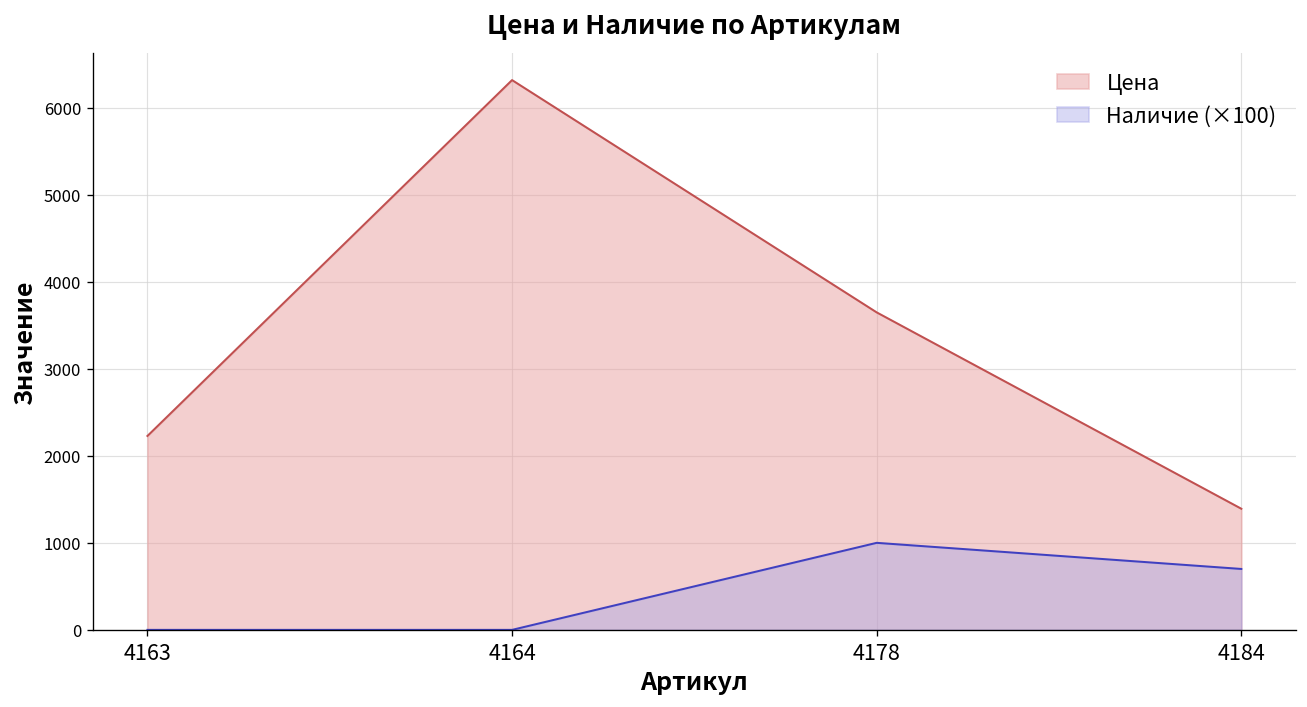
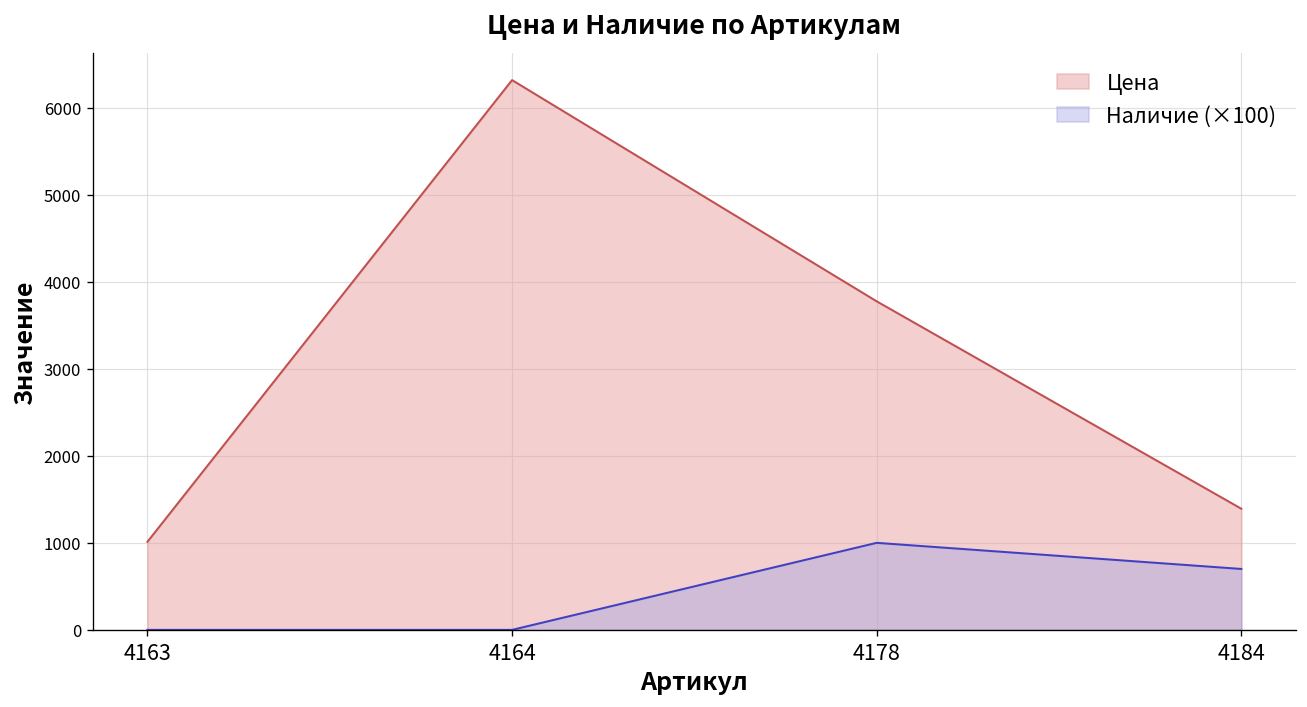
  {
    "Цена": {
-     "4163": 2200,
+     "4163": 1000,
      "4164": 6300,
-     "4178": 3600,
+     "4178": 3800,
      "4184": 1400
    },
    "Наличие (×100)": {
      "4163": 0,
      "4164": 0,
      "4178": 1000,
      "4184": 700
    }
  }
